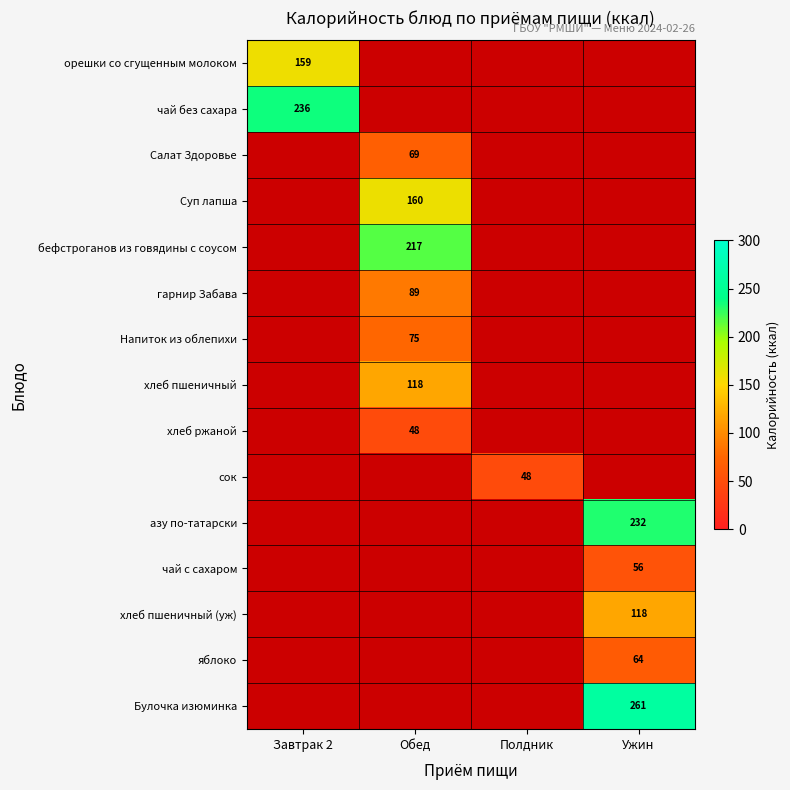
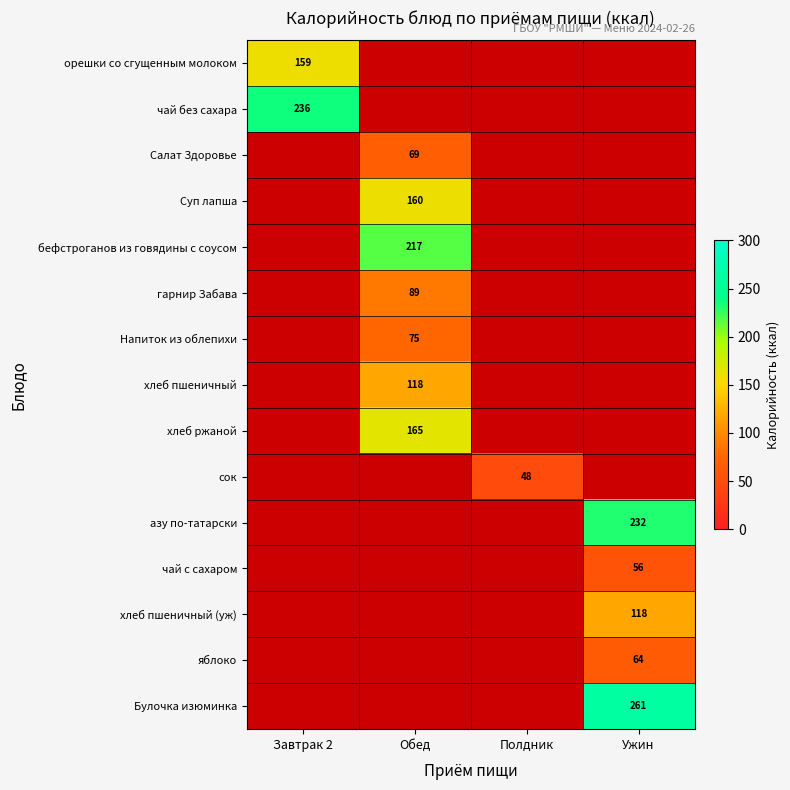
  {
    "орешки со сгущенным молоком": {
      "Завтрак 2": 159
    },
    "чай без сахара": {
      "Завтрак 2": 236
    },
    "Салат Здоровье": {
      "Обед": 69
    },
    "Суп лапша": {
      "Обед": 160
    },
    "бефстроганов из говядины с соусом": {
      "Обед": 217
    },
    "гарнир Забава": {
      "Обед": 89
    },
    "Напиток из облепихи": {
      "Обед": 75
    },
    "хлеб пшеничный": {
      "Обед": 118
    },
    "хлеб ржаной": {
-     "Обед": 48
+     "Обед": 165
    },
    "сок": {
      "Полдник": 48
    },
    "азу по-татарски": {
      "Ужин": 232
    },
    "чай с сахаром": {
      "Ужин": 56
    },
    "хлеб пшеничный (уж)": {
      "Ужин": 118
    },
    "яблоко": {
      "Ужин": 64
    },
    "Булочка изюминка": {
      "Ужин": 261
    }
  }
